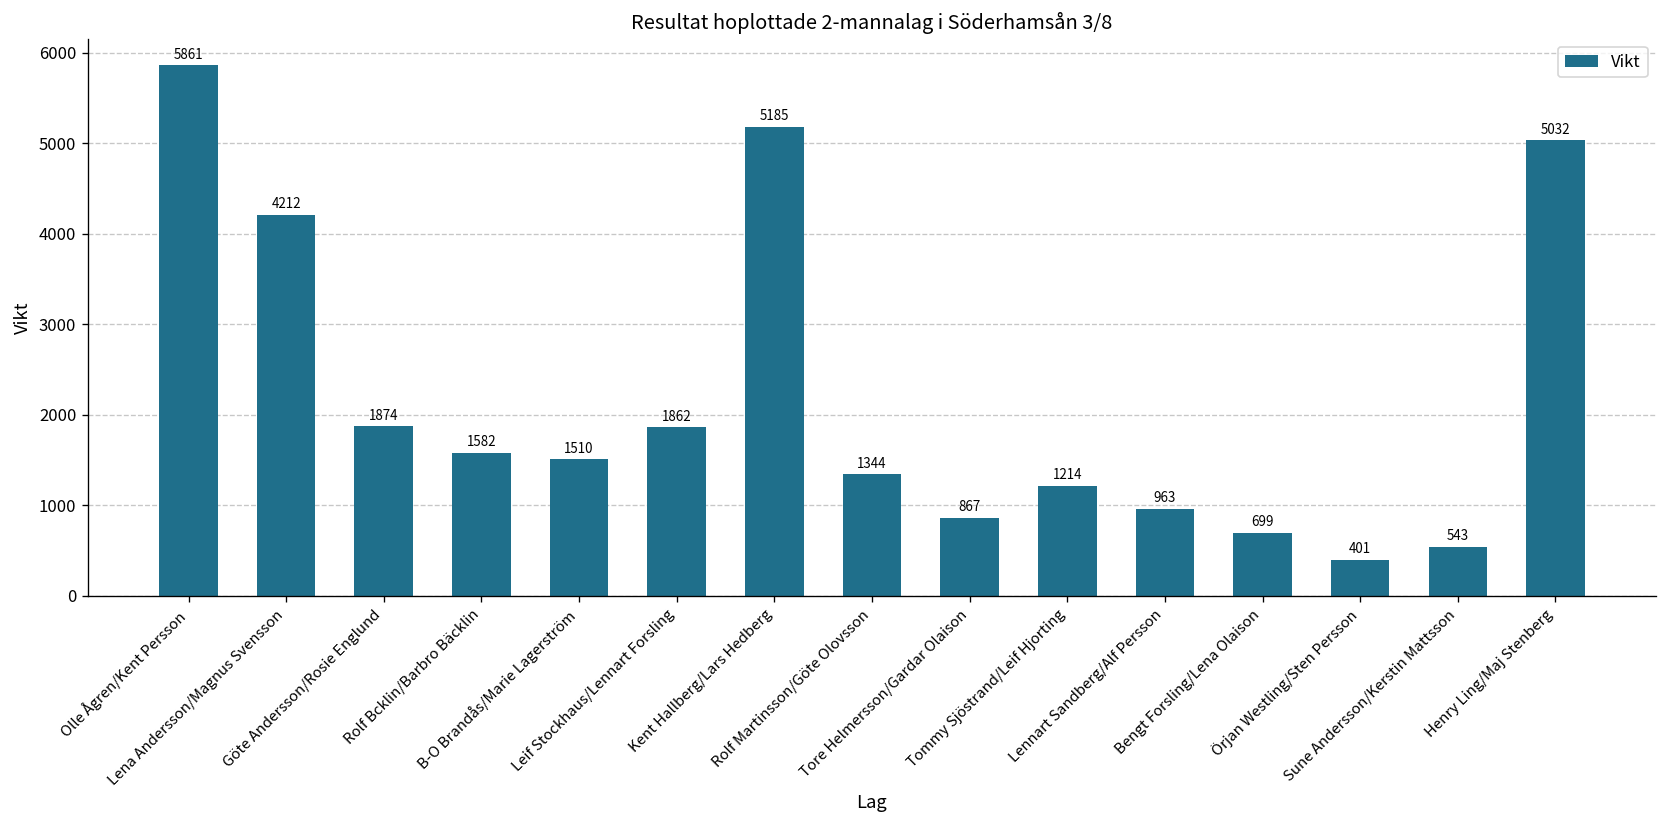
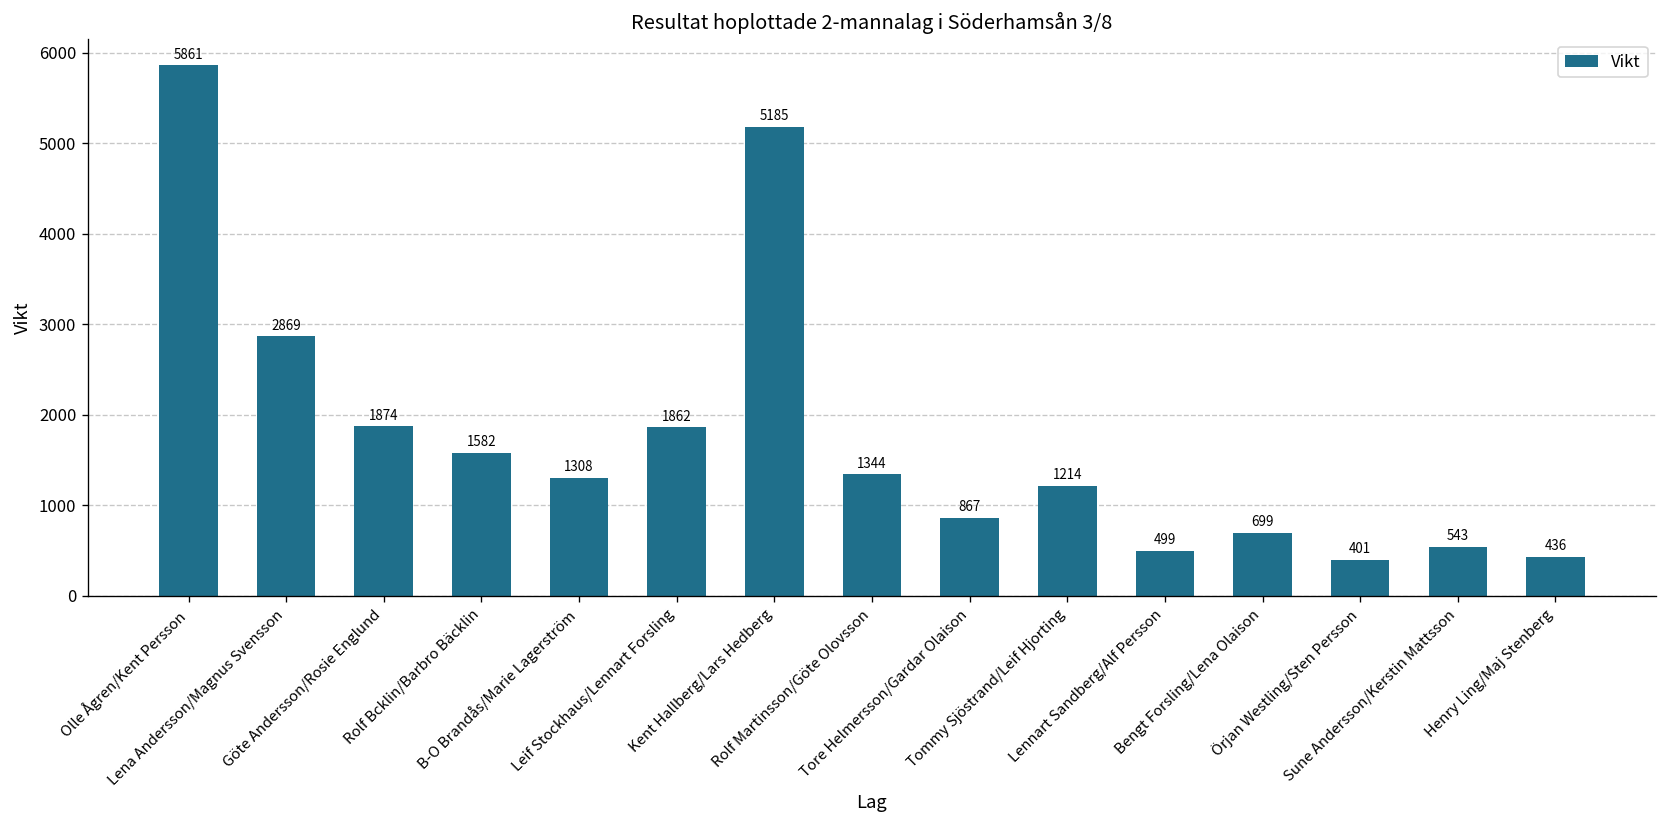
  {
    "Olle Ågren/Kent Persson": 5861,
-   "Lena Andersson/Magnus Svensson": 4212,
+   "Lena Andersson/Magnus Svensson": 2869,
    "Göte Andersson/Rosie Englund": 1874,
    "Rolf Bcklin/Barbro Bäcklin": 1582,
-   "B-O Brandås/Marie Lagerström": 1510,
+   "B-O Brandås/Marie Lagerström": 1308,
    "Leif Stockhaus/Lennart Forsling": 1862,
    "Kent Hallberg/Lars Hedberg": 5185,
    "Rolf Martinsson/Göte Olovsson": 1344,
    "Tore Helmersson/Gardar Olaison": 867,
    "Tommy Sjöstrand/Leif Hjorting": 1214,
-   "Lennart Sandberg/Alf Persson": 963,
+   "Lennart Sandberg/Alf Persson": 499,
    "Bengt Forsling/Lena Olaison": 699,
    "Örjan Westling/Sten Persson": 401,
    "Sune Andersson/Kerstin Mattsson": 543,
-   "Henry Ling/Maj Stenberg": 5032
+   "Henry Ling/Maj Stenberg": 436
  }
